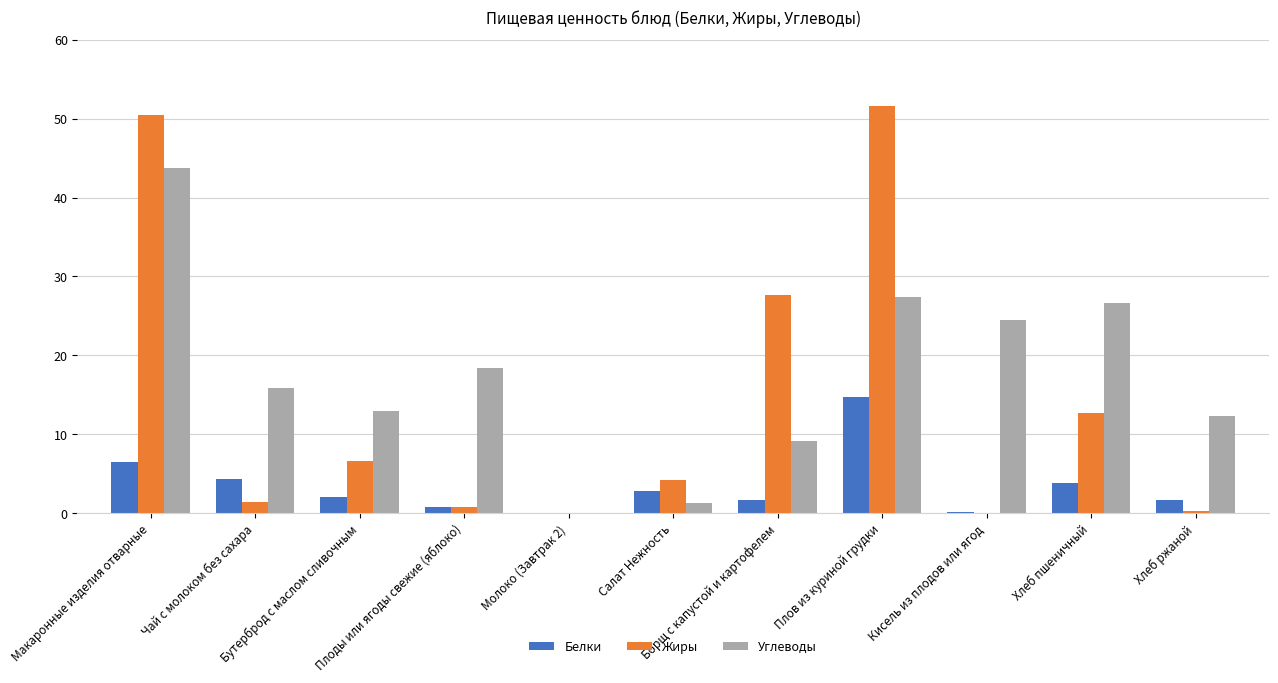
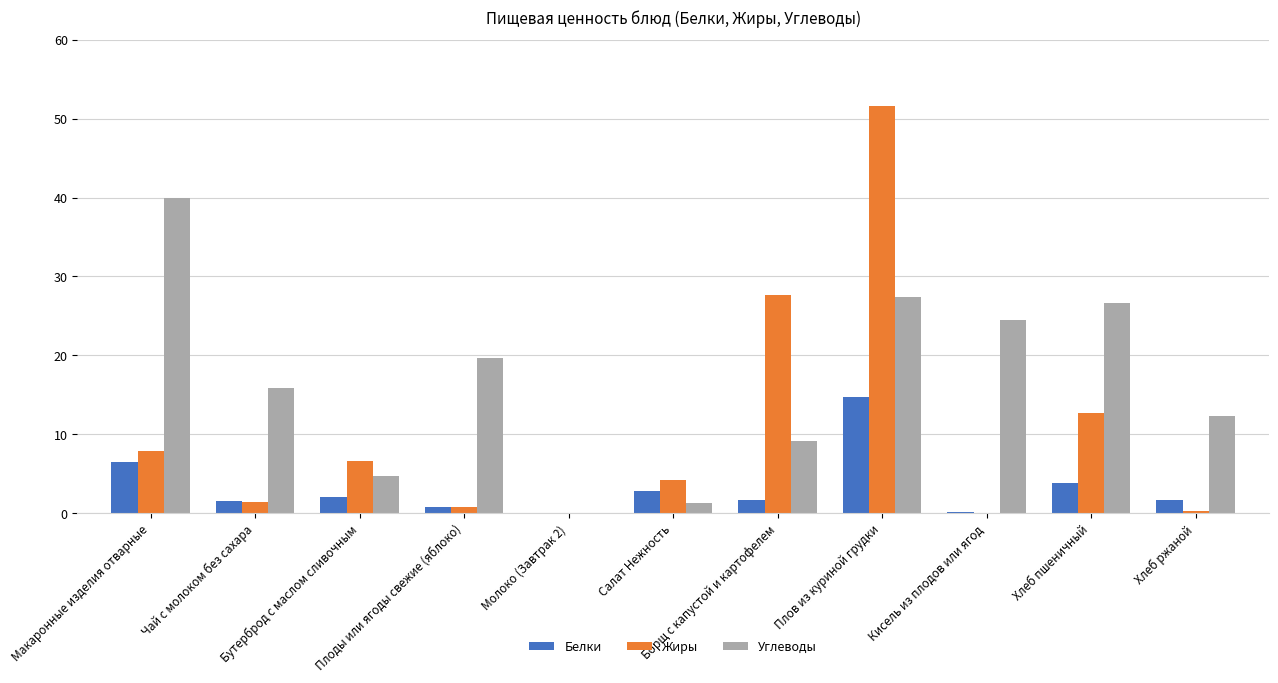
  {
    "Белки": {
      "Макаронные изделия отварные": 7,
-     "Чай с молоком без сахара": 4,
+     "Чай с молоком без сахара": 2,
      "Бутерброд с маслом сливочным": 2,
      "Плоды или ягоды свежие (яблоко)": 1,
      "Молоко (Завтрак 2)": 0,
      "Салат Нежность": 3,
      "Борщ с капустой и картофелем": 2,
      "Плов из куриной грудки": 15,
      "Хлеб пшеничный": 4,
      "Хлеб ржаной": 2
    },
    "Жиры": {
-     "Макаронные изделия отварные": 50,
+     "Макаронные изделия отварные": 8,
      "Чай с молоком без сахара": 1,
      "Бутерброд с маслом сливочным": 7,
      "Плоды или ягоды свежие (яблоко)": 1,
      "Молоко (Завтрак 2)": 0,
      "Салат Нежность": 4,
      "Борщ с капустой и картофелем": 28,
      "Плов из куриной грудки": 52,
      "Хлеб пшеничный": 13
    },
    "Углеводы": {
-     "Макаронные изделия отварные": 44,
+     "Макаронные изделия отварные": 40,
      "Чай с молоком без сахара": 16,
-     "Бутерброд с маслом сливочным": 13,
-     "Плоды или ягоды свежие (яблоко)": 18,
+     "Бутерброд с маслом сливочным": 5,
+     "Плоды или ягоды свежие (яблоко)": 20,
      "Молоко (Завтрак 2)": 0,
      "Салат Нежность": 1,
      "Борщ с капустой и картофелем": 9,
      "Плов из куриной грудки": 27,
      "Кисель из плодов или ягод": 25,
      "Хлеб пшеничный": 27,
      "Хлеб ржаной": 12
    }
  }
